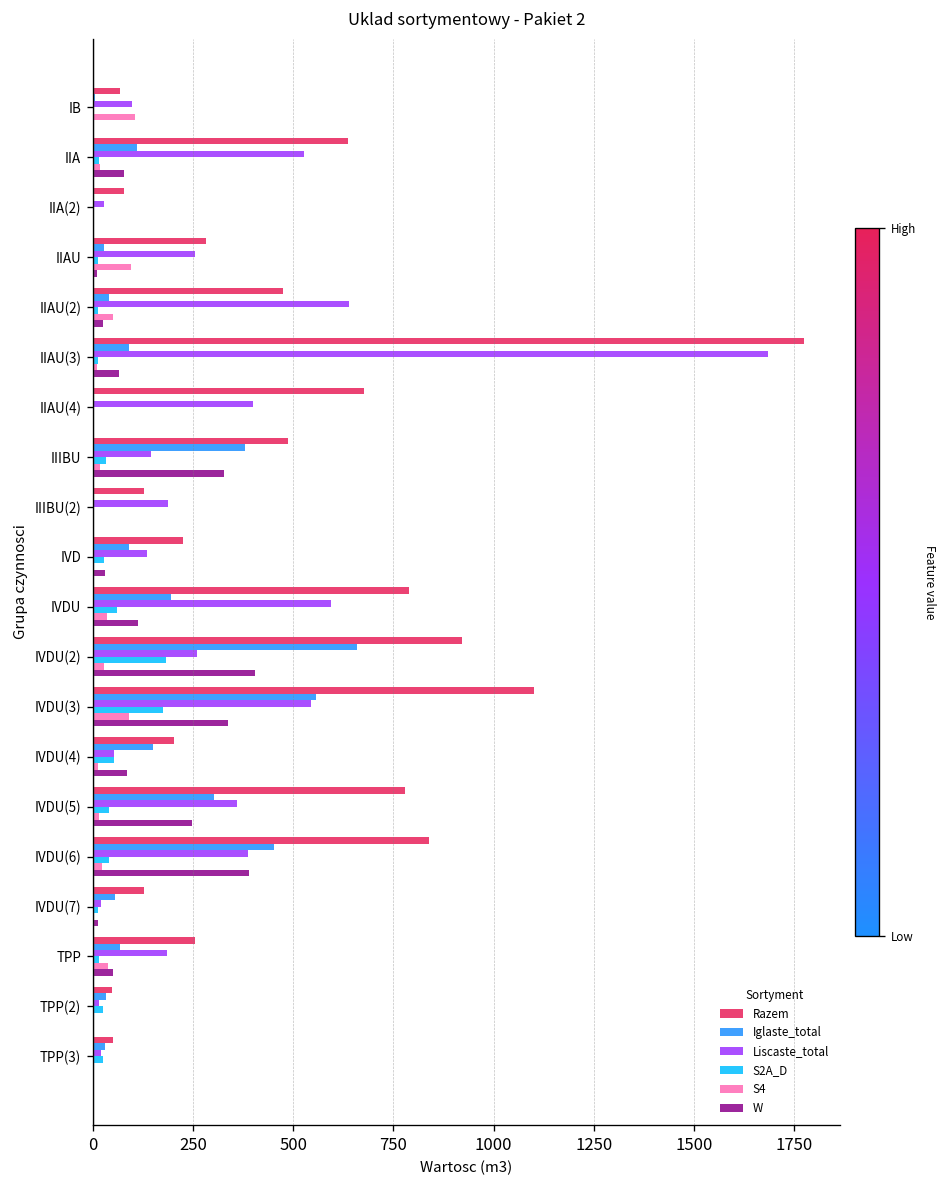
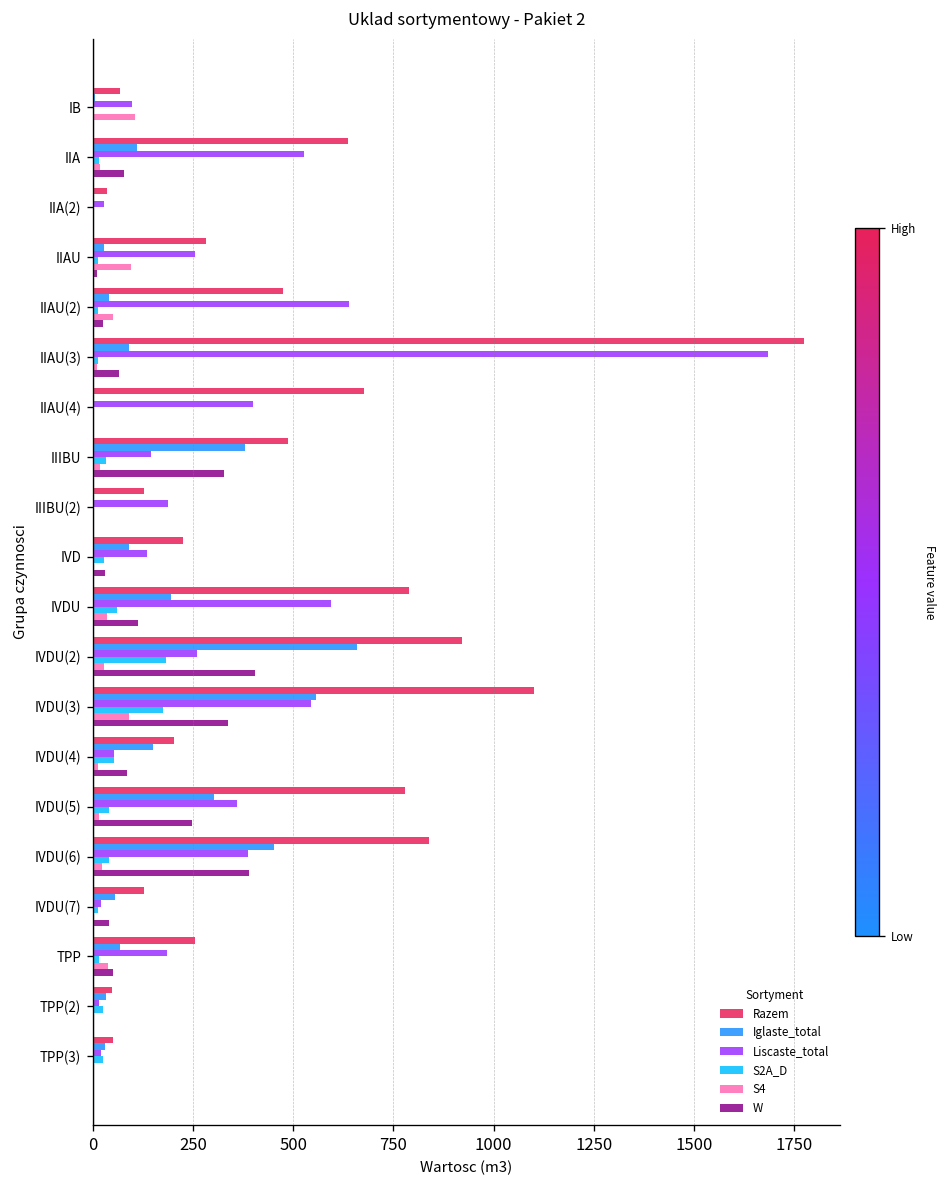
  {
    "Razem": {
      "IB": 70,
      "IIA": 640,
-     "IIA(2)": 80,
+     "IIA(2)": 40,
      "IIAU": 280,
      "IIAU(2)": 480,
      "IIAU(3)": 1780,
      "IIAU(4)": 680,
      "IIIBU": 490,
      "IIIBU(2)": 130,
      "IVD": 220,
      "IVDU": 790,
      "IVDU(2)": 920,
      "IVDU(3)": 1100,
      "IVDU(4)": 200,
      "IVDU(5)": 780,
      "IVDU(6)": 840,
      "IVDU(7)": 130,
      "TPP": 250,
      "TPP(2)": 50,
      "TPP(3)": 50
    },
    "Liscaste_total": {
      "IB": 100,
      "IIA": 530,
      "IIA(2)": 30,
      "IIAU": 260,
      "IIAU(2)": 640,
      "IIAU(3)": 1690,
      "IIAU(4)": 400,
      "IIIBU": 140,
      "IIIBU(2)": 190,
      "IVD": 130,
      "IVDU": 600,
      "IVDU(2)": 260,
      "IVDU(3)": 540,
      "IVDU(4)": 50,
      "IVDU(5)": 360,
      "IVDU(6)": 390,
      "IVDU(7)": 20,
      "TPP": 190,
      "TPP(2)": 20,
      "TPP(3)": 20
    },
    "S4": {
      "IB": 110,
      "IIA": 20,
      "IIA(2)": 0,
      "IIAU": 100,
      "IIAU(2)": 50,
      "IIAU(3)": 10,
      "IIAU(4)": 0,
      "IIIBU": 20,
      "IIIBU(2)": 0,
      "IVDU": 30,
      "IVDU(2)": 30,
      "IVDU(3)": 90,
      "IVDU(4)": 10,
      "IVDU(5)": 20,
      "IVDU(6)": 20,
      "TPP": 40
    },
    "W": {
      "IIA": 80,
      "IIA(2)": 0,
      "IIAU": 10,
      "IIAU(2)": 30,
      "IIAU(3)": 70,
      "IIAU(4)": 0,
      "IIIBU": 330,
      "IIIBU(2)": 0,
      "IVD": 30,
      "IVDU": 110,
      "IVDU(2)": 400,
      "IVDU(3)": 340,
      "IVDU(4)": 90,
      "IVDU(5)": 250,
      "IVDU(6)": 390,
-     "IVDU(7)": 10,
+     "IVDU(7)": 40,
      "TPP": 50,
      "TPP(2)": 0
    }
  }
